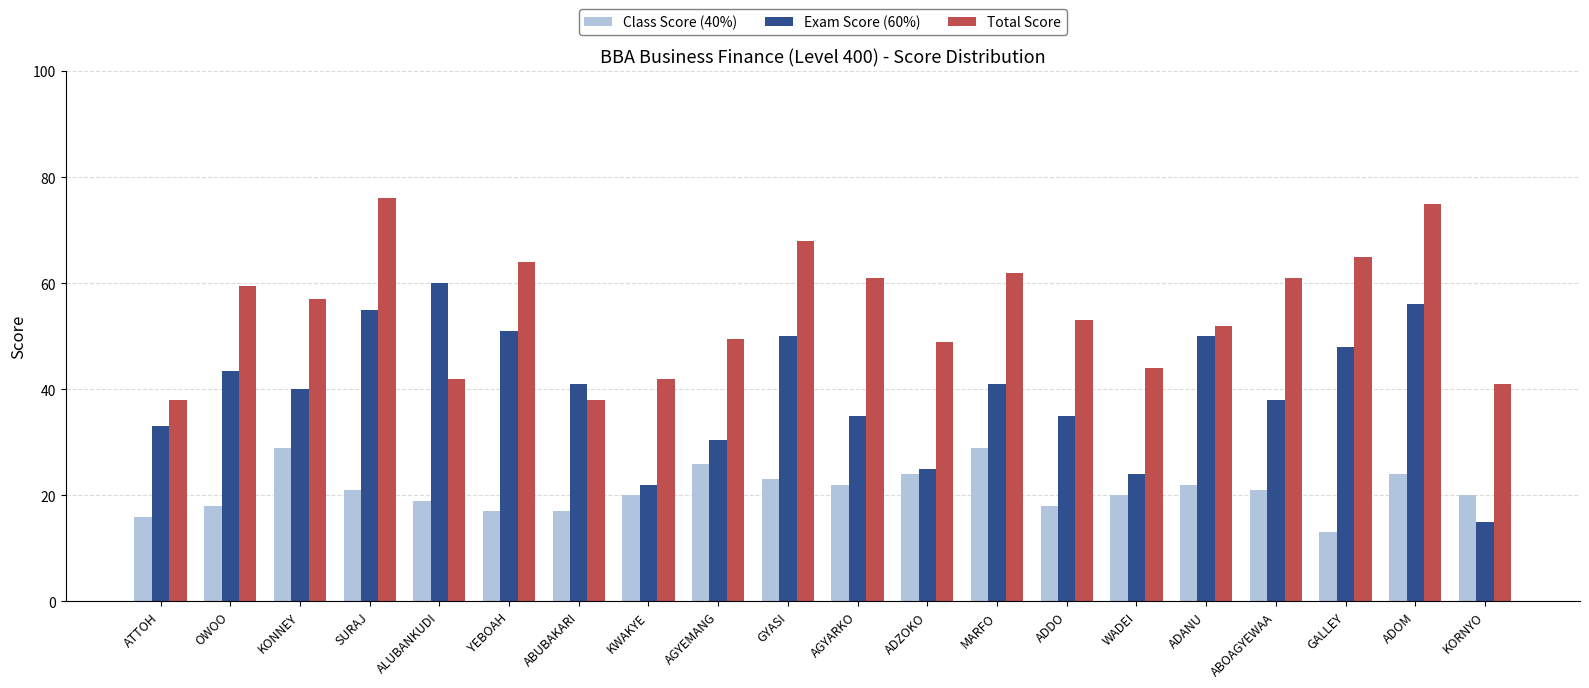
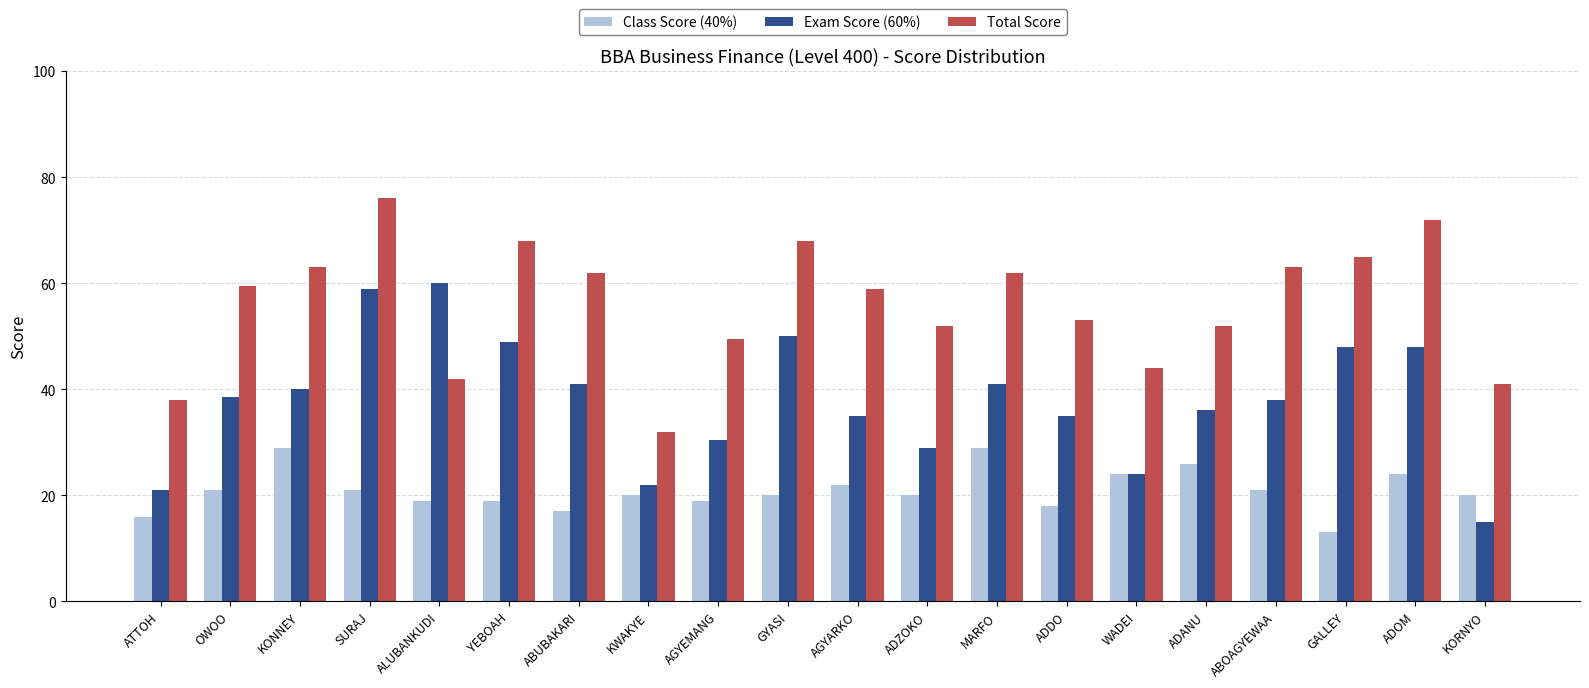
  {
    "Class Score (40%)": {
      "ATTOH": 16,
-     "OWOO": 18,
+     "OWOO": 21,
      "KONNEY": 29,
      "SURAJ": 21,
      "ALUBANKUDI": 19,
-     "YEBOAH": 17,
+     "YEBOAH": 19,
      "ABUBAKARI": 17,
      "KWAKYE": 20,
-     "AGYEMANG": 26,
-     "GYASI": 23,
+     "AGYEMANG": 19,
+     "GYASI": 20,
      "AGYARKO": 22,
-     "ADZOKO": 24,
+     "ADZOKO": 20,
      "MARFO": 29,
      "ADDO": 18,
-     "WADEI": 20,
-     "ADANU": 22,
+     "WADEI": 24,
+     "ADANU": 26,
      "ABOAGYEWAA": 21,
      "GALLEY": 13,
      "ADOM": 24,
      "KORNYO": 20
    },
    "Exam Score (60%)": {
-     "ATTOH": 33,
-     "OWOO": 44,
+     "ATTOH": 21,
+     "OWOO": 39,
      "KONNEY": 40,
-     "SURAJ": 55,
+     "SURAJ": 59,
      "ALUBANKUDI": 60,
-     "YEBOAH": 51,
+     "YEBOAH": 49,
      "ABUBAKARI": 41,
      "KWAKYE": 22,
      "AGYEMANG": 31,
      "GYASI": 50,
      "AGYARKO": 35,
-     "ADZOKO": 25,
+     "ADZOKO": 29,
      "MARFO": 41,
      "ADDO": 35,
      "WADEI": 24,
-     "ADANU": 50,
+     "ADANU": 36,
      "ABOAGYEWAA": 38,
      "GALLEY": 48,
-     "ADOM": 56,
+     "ADOM": 48,
      "KORNYO": 15
    },
    "Total Score": {
      "ATTOH": 38,
      "OWOO": 60,
-     "KONNEY": 57,
+     "KONNEY": 63,
      "SURAJ": 76,
      "ALUBANKUDI": 42,
-     "YEBOAH": 64,
-     "ABUBAKARI": 38,
-     "KWAKYE": 42,
+     "YEBOAH": 68,
+     "ABUBAKARI": 62,
+     "KWAKYE": 32,
      "AGYEMANG": 50,
      "GYASI": 68,
-     "AGYARKO": 61,
-     "ADZOKO": 49,
+     "AGYARKO": 59,
+     "ADZOKO": 52,
      "MARFO": 62,
      "ADDO": 53,
      "WADEI": 44,
      "ADANU": 52,
-     "ABOAGYEWAA": 61,
+     "ABOAGYEWAA": 63,
      "GALLEY": 65,
-     "ADOM": 75,
+     "ADOM": 72,
      "KORNYO": 41
    }
  }
